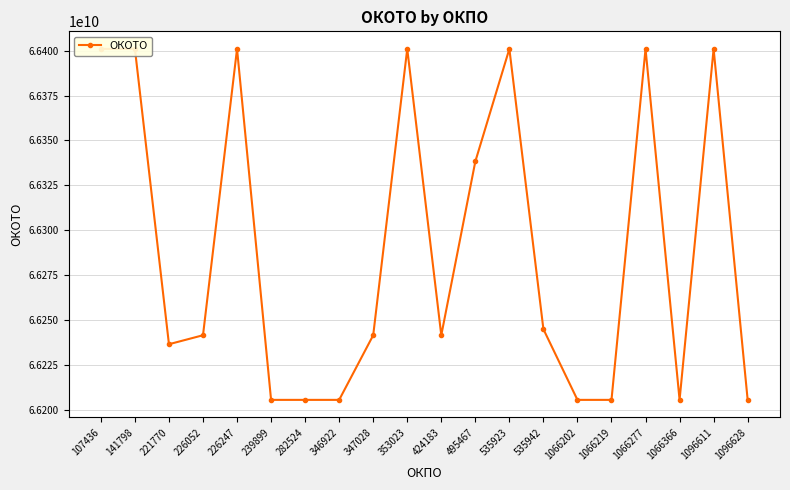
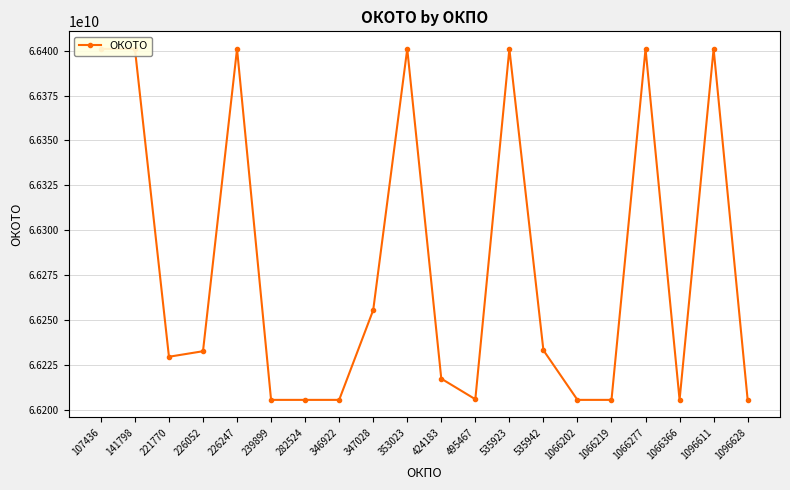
  {
-   "221770": 66237000000,
-   "226052": 66242000000,
+   "221770": 66230000000,
+   "226052": 66233000000,
    "226247": 66401000000,
    "239899": 66206000000,
    "282524": 66206000000,
    "346922": 66206000000,
-   "347028": 66242000000,
+   "347028": 66255000000,
    "353023": 66401000000,
-   "424183": 66242000000,
-   "495467": 66338000000,
+   "424183": 66217000000,
+   "495467": 66206000000,
    "535923": 66401000000,
-   "535942": 66245000000,
+   "535942": 66233000000,
    "1066202": 66206000000,
    "1066219": 66206000000,
    "1066277": 66401000000,
    "1066366": 66206000000,
    "1096611": 66401000000,
    "1096628": 66206000000
  }
